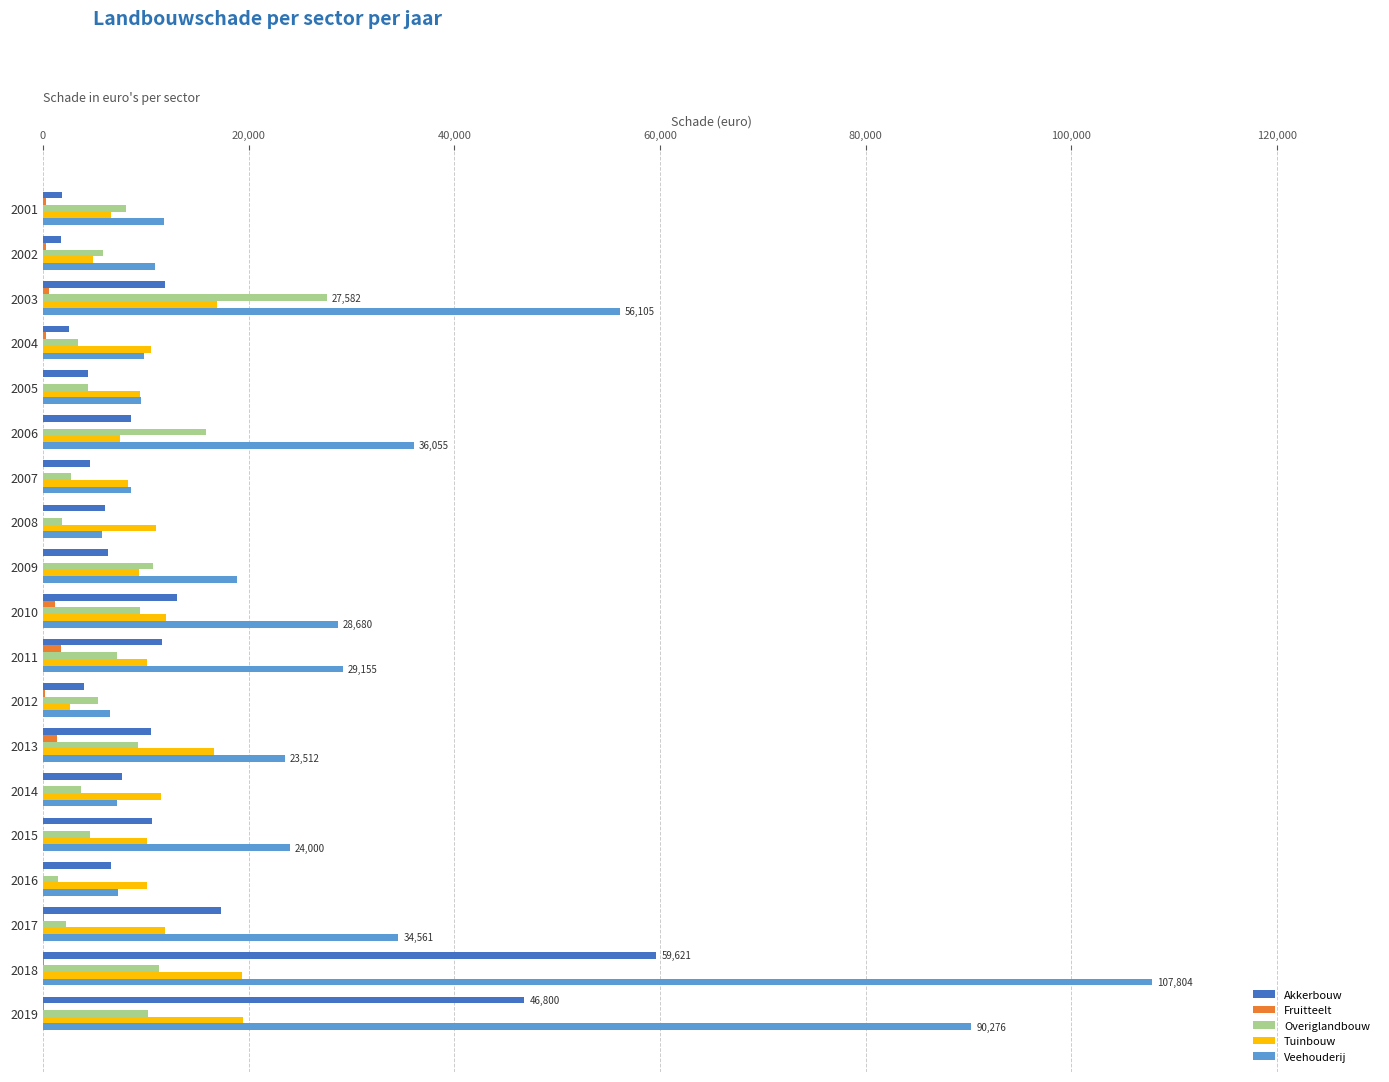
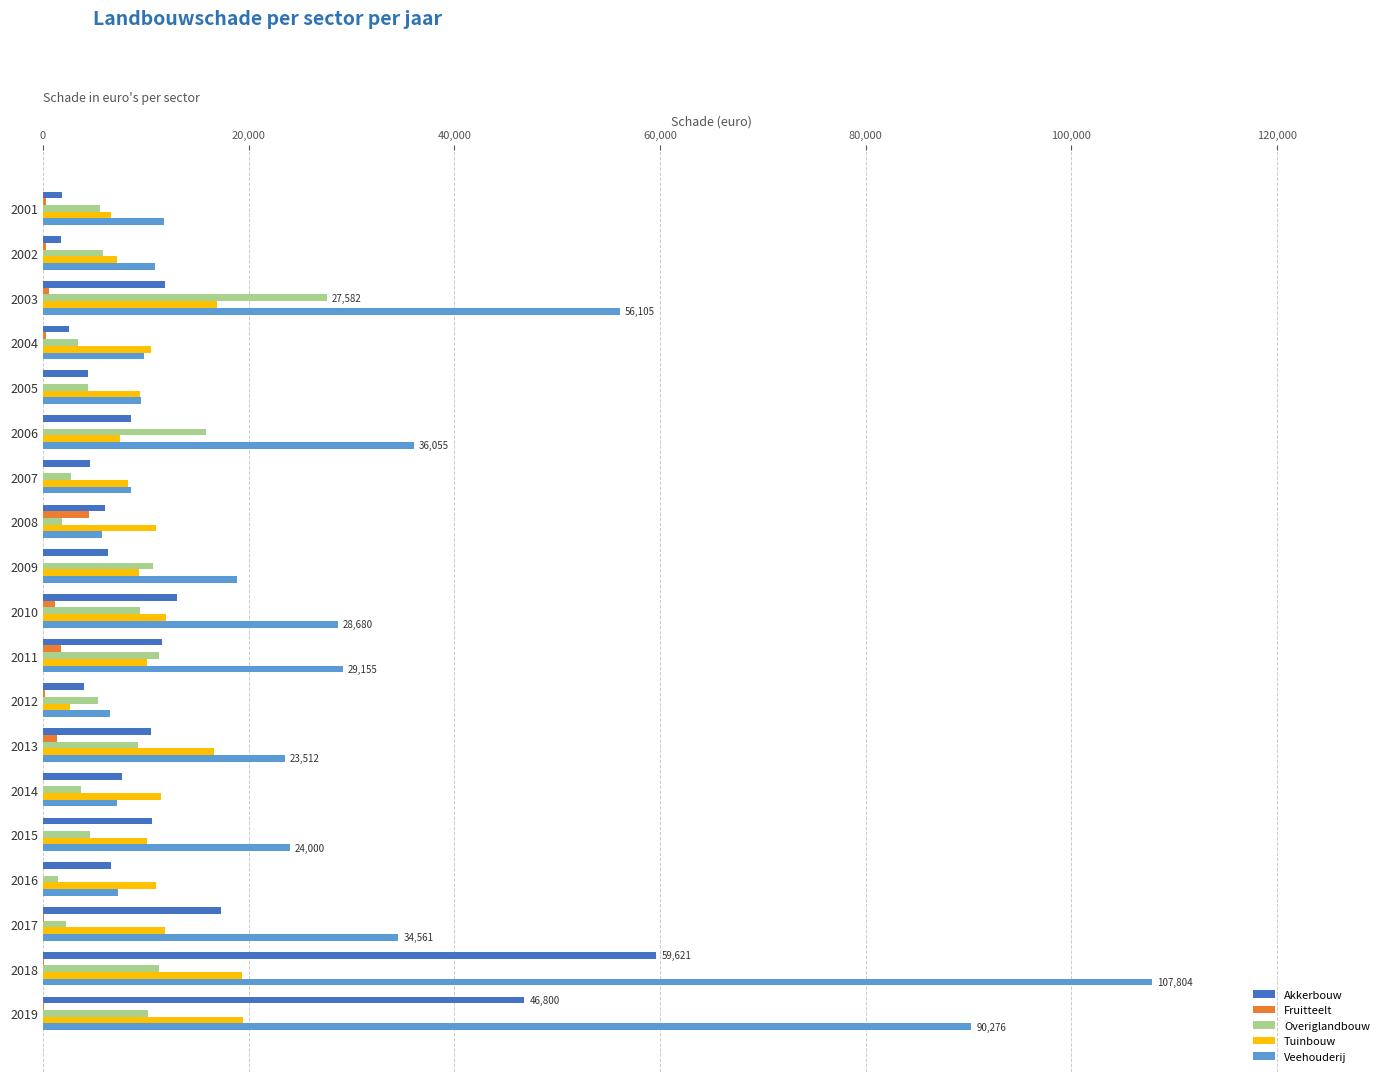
  {
    "Fruitteelt": {
      "2001": "300",
      "2002": "300",
      "2003": "600",
      "2004": "300",
-     "2008": "0",
+     "2008": "4,500",
      "2010": "1,100",
      "2011": "1,800",
      "2013": "1,400",
      "2016": "0"
    },
    "Overiglandbouw": {
-     "2001": "8,000",
+     "2001": "5,600",
      "2002": "5,800",
      "2004": "3,400",
      "2005": "4,400",
      "2006": "15,800",
      "2007": "2,800",
      "2008": "1,900",
      "2009": "10,700",
      "2010": "9,500",
-     "2011": "7,200",
+     "2011": "11,300",
      "2012": "5,400",
      "2013": "9,200",
      "2014": "3,700",
      "2015": "4,600",
      "2016": "1,500",
      "2017": "2,300",
      "2018": "11,300",
      "2019": "10,200"
    },
    "Tuinbouw": {
      "2001": "6,600",
-     "2002": "4,900",
+     "2002": "7,200",
      "2003": "16,900",
      "2004": "10,500",
      "2005": "9,400",
      "2006": "7,500",
      "2007": "8,300",
      "2008": "11,000",
      "2009": "9,400",
      "2010": "12,000",
      "2011": "10,100",
      "2012": "2,600",
      "2013": "16,600",
      "2014": "11,500",
      "2015": "10,100",
-     "2016": "10,100",
+     "2016": "11,000",
      "2017": "11,800",
      "2018": "19,400",
      "2019": "19,400"
    }
  }
